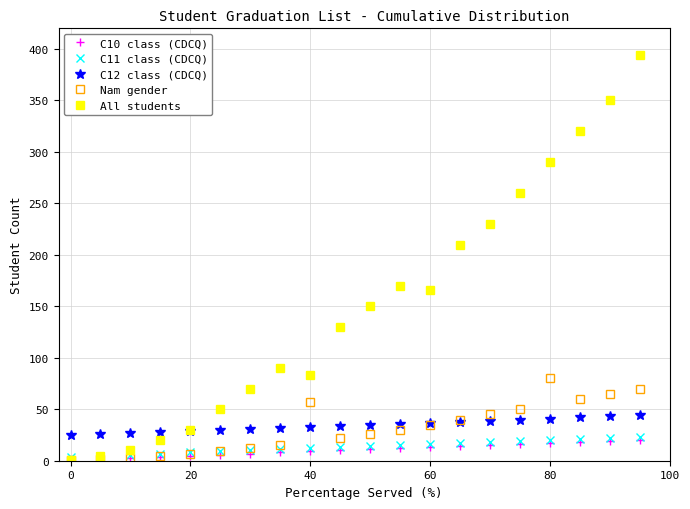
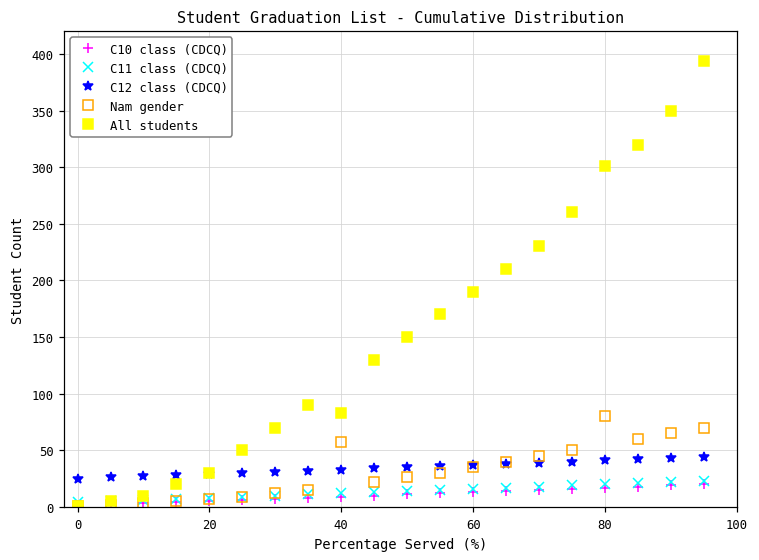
  {
    "C10 class (CDCQ)": {
      "40": 9,
      "60": 13,
      "80": 17
    },
    "C11 class (CDCQ)": {
      "0": 4,
      "40": 12,
      "60": 16,
      "80": 20
    },
    "C12 class (CDCQ)": {
      "0": 25,
      "40": 33,
      "80": 41
    },
    "Nam gender": {
      "40": 57,
      "80": 80
    },
    "All students": {
      "40": 83,
-     "60": 166,
-     "80": 290
+     "60": 190,
+     "80": 301
    }
  }
